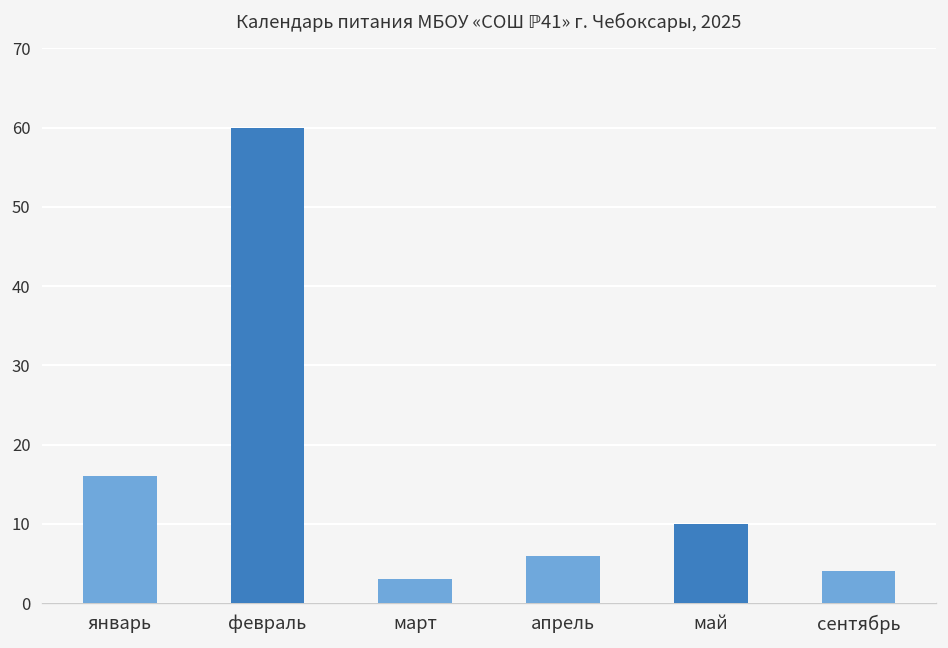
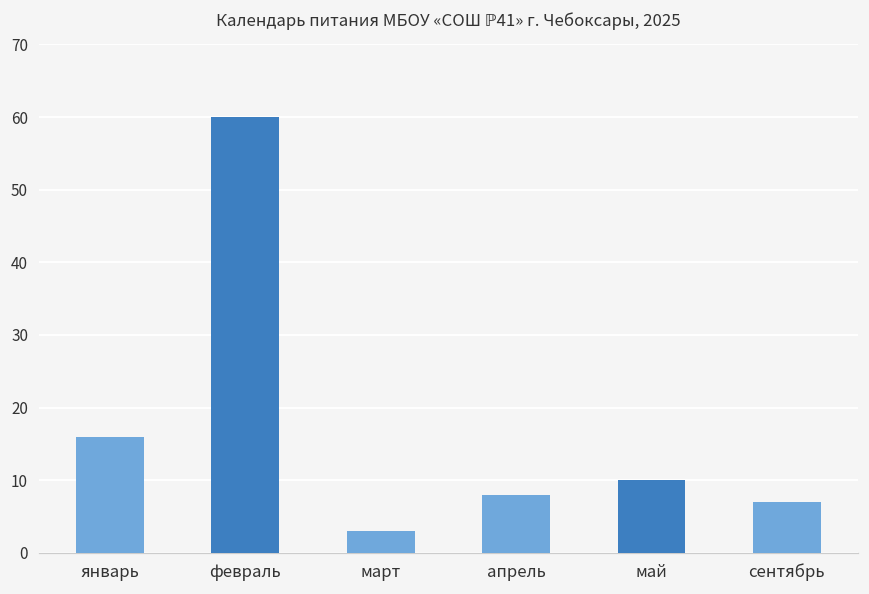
  {
    "январь": 16,
    "февраль": 60,
    "март": 3,
-   "апрель": 6,
+   "апрель": 8,
    "май": 10,
-   "сентябрь": 4
+   "сентябрь": 7
  }
